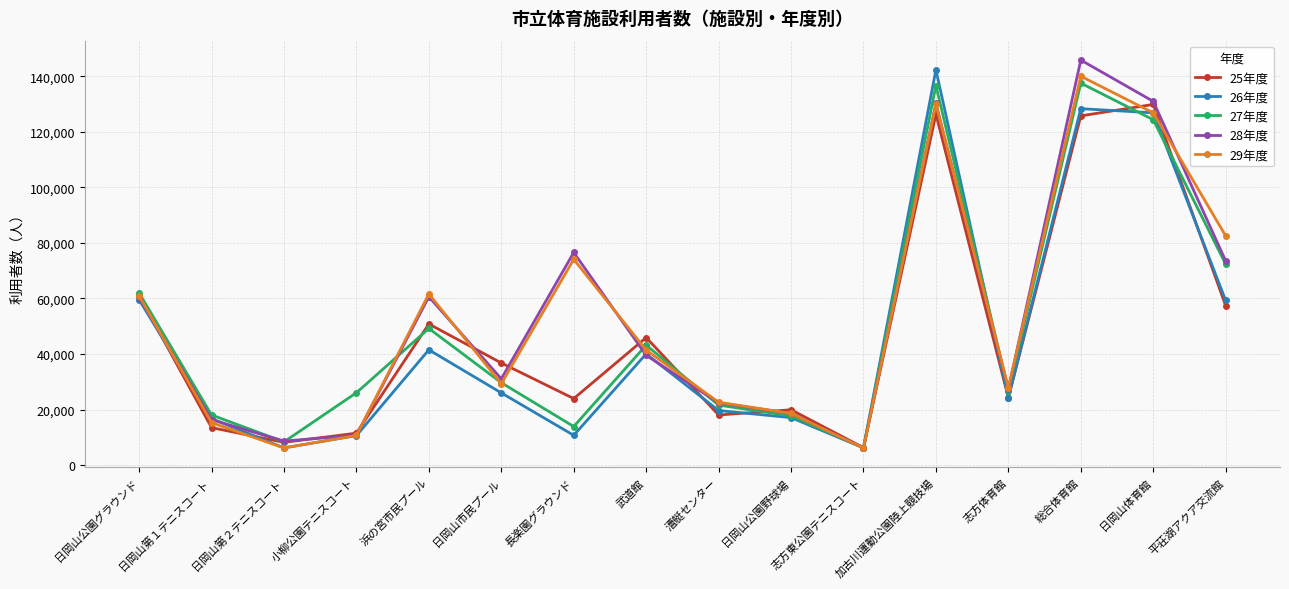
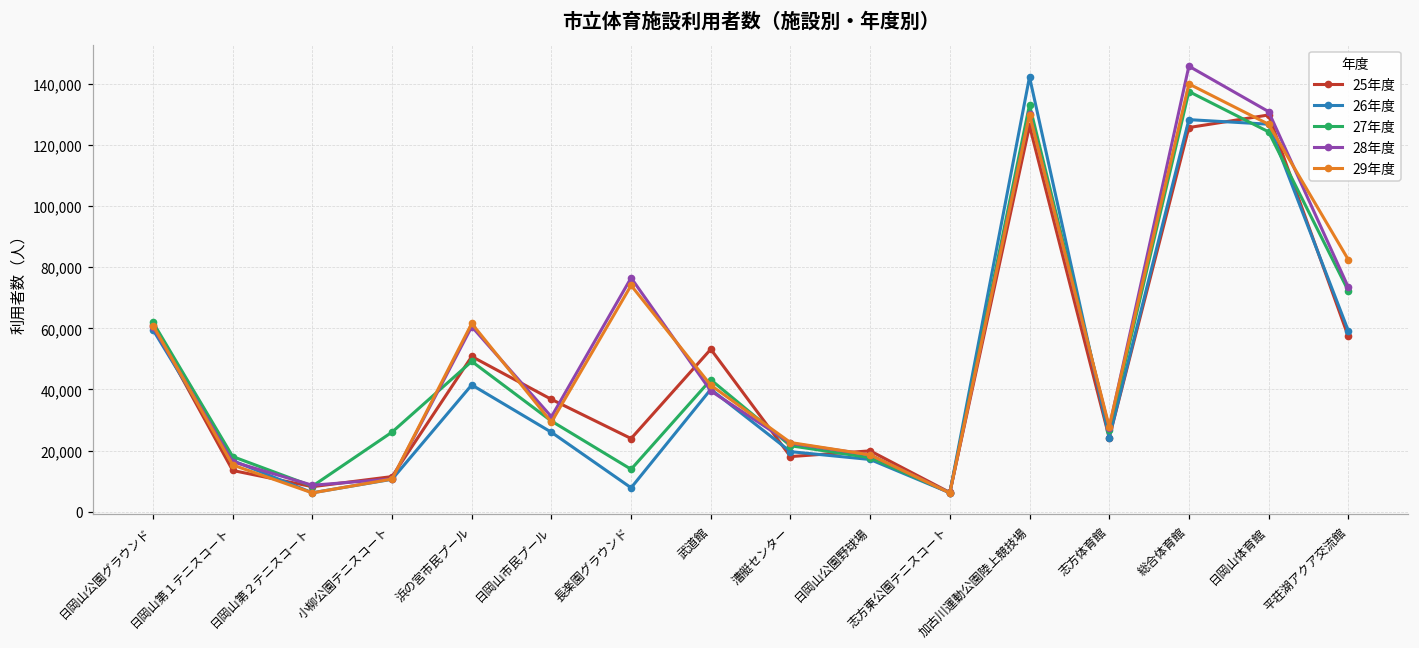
  {
    "25年度": {
      "日岡山第１テニスコート": "13,000",
      "浜の宮市民プール": "51,000",
      "日岡山市民プール": "37,000",
      "長楽園グラウンド": "24,000",
-     "武道館": "46,000",
+     "武道館": "53,000",
      "漕艇センター": "18,000",
      "日岡山公園野球場": "20,000",
      "加古川運動公園陸上競技場": "126,000",
      "総合体育館": "126,000",
      "日岡山体育館": "130,000",
      "平荘湖アクア交流館": "57,000"
    },
    "26年度": {
      "浜の宮市民プール": "41,000",
      "日岡山市民プール": "26,000",
-     "長楽園グラウンド": "11,000",
+     "長楽園グラウンド": "8,000",
      "漕艇センター": "20,000",
      "加古川運動公園陸上競技場": "142,000",
      "総合体育館": "128,000",
      "平荘湖アクア交流館": "59,000"
    },
    "27年度": {
      "日岡山第１テニスコート": "18,000",
      "小柳公園テニスコート": "26,000",
      "浜の宮市民プール": "49,000",
      "長楽園グラウンド": "14,000",
      "武道館": "43,000",
-     "加古川運動公園陸上競技場": "137,000",
+     "加古川運動公園陸上競技場": "133,000",
      "総合体育館": "138,000",
      "日岡山体育館": "124,000",
      "平荘湖アクア交流館": "72,000"
    },
    "28年度": {
      "浜の宮市民プール": "61,000",
      "日岡山市民プール": "31,000",
      "長楽園グラウンド": "77,000",
      "総合体育館": "146,000",
      "日岡山体育館": "131,000",
      "平荘湖アクア交流館": "74,000"
    },
    "29年度": {
      "日岡山第１テニスコート": "15,000",
      "浜の宮市民プール": "62,000",
      "長楽園グラウンド": "74,000",
      "武道館": "41,000",
      "総合体育館": "140,000",
      "平荘湖アクア交流館": "83,000"
    }
  }
